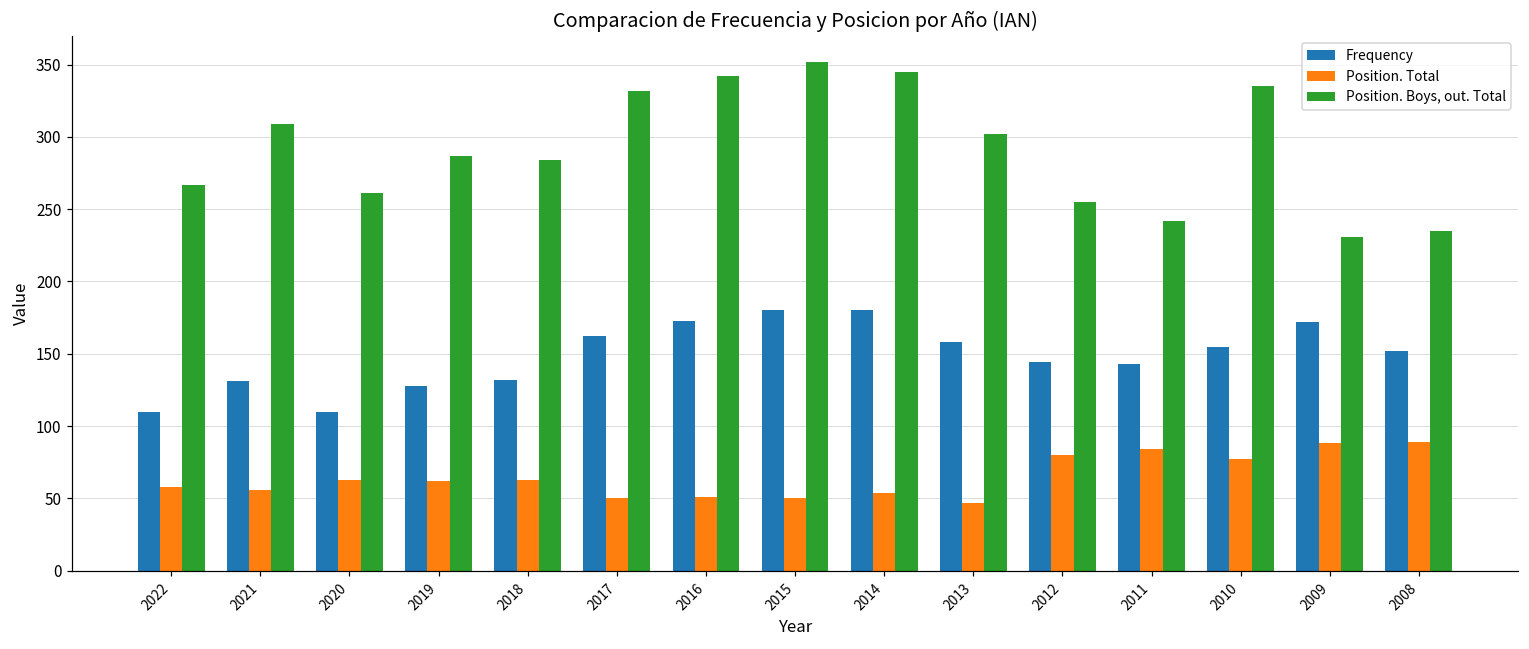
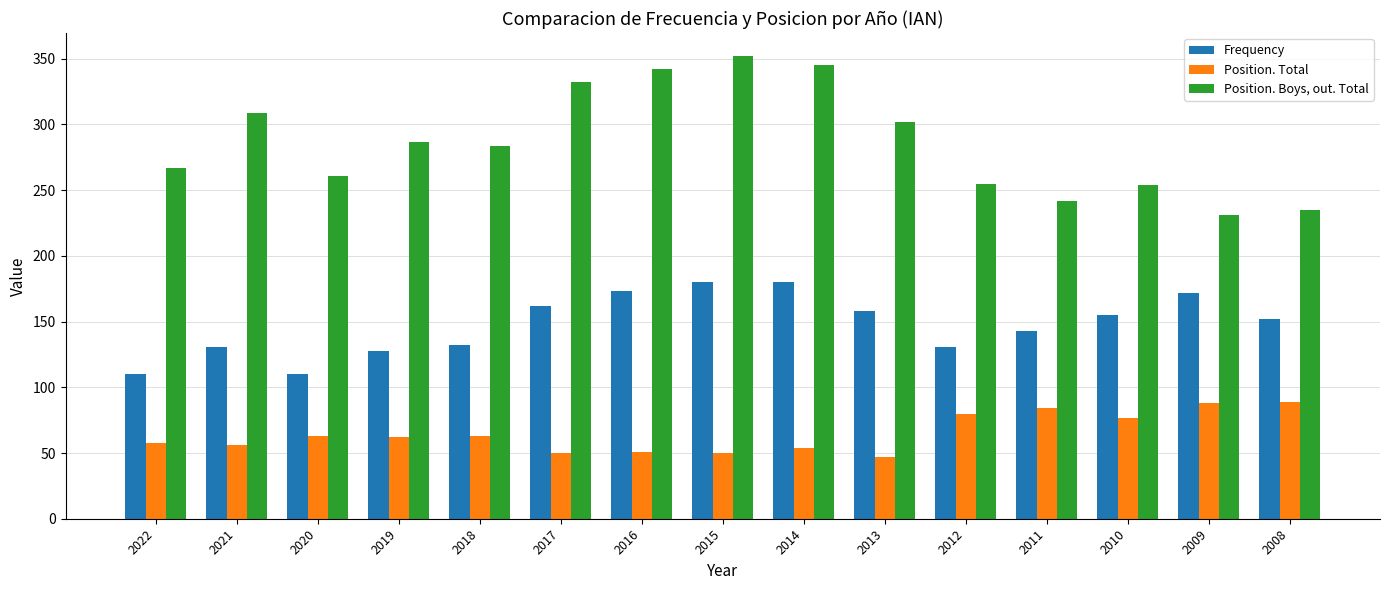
  {
    "Frequency": {
      "2022": 110,
      "2021": 131,
      "2020": 110,
      "2019": 128,
      "2018": 132,
      "2017": 162,
      "2016": 173,
      "2015": 180,
      "2014": 180,
      "2013": 158,
-     "2012": 144,
+     "2012": 131,
      "2011": 143,
      "2010": 155,
      "2009": 172,
      "2008": 152
    },
    "Position. Total": {
      "2022": 58,
      "2021": 56,
      "2020": 63,
      "2019": 62,
      "2018": 63,
      "2017": 50,
      "2016": 51,
      "2015": 50,
      "2014": 54,
      "2013": 47,
      "2012": 80,
      "2011": 84,
      "2010": 77,
      "2009": 88,
      "2008": 89
    },
    "Position. Boys, out. Total": {
      "2022": 267,
      "2021": 309,
      "2020": 261,
      "2019": 287,
      "2018": 284,
      "2017": 332,
      "2016": 342,
      "2015": 352,
      "2014": 345,
      "2013": 302,
      "2012": 255,
      "2011": 242,
-     "2010": 335,
+     "2010": 254,
      "2009": 231,
      "2008": 235
    }
  }
